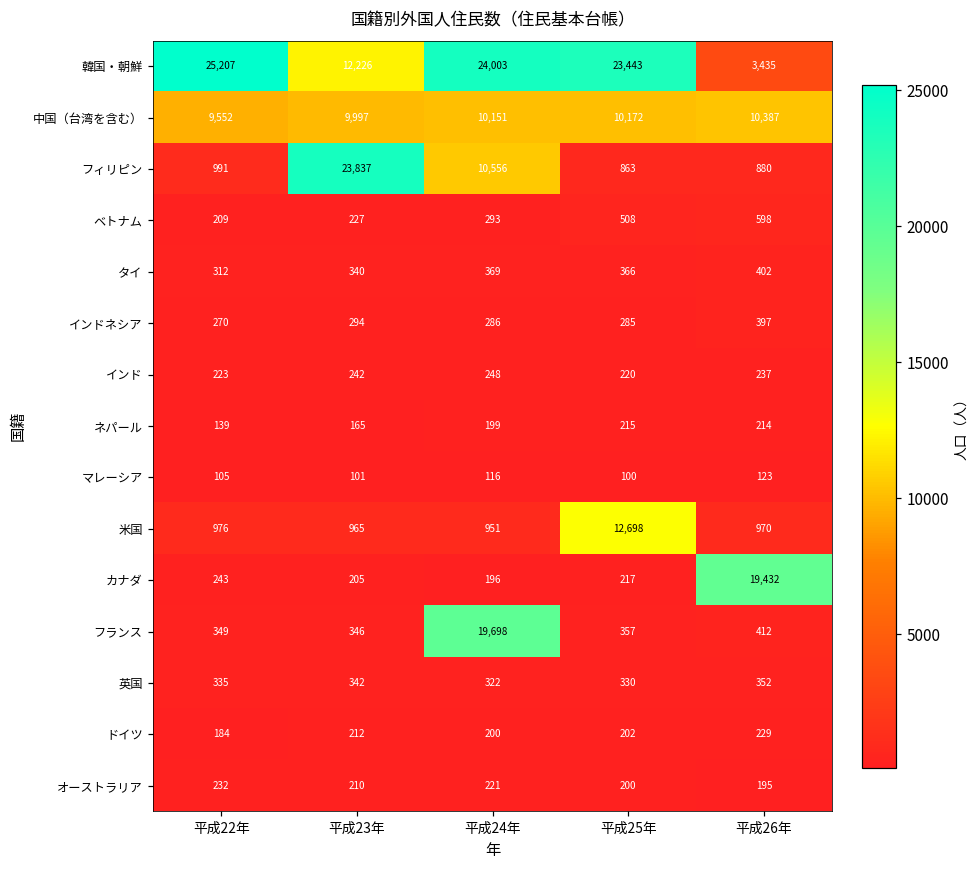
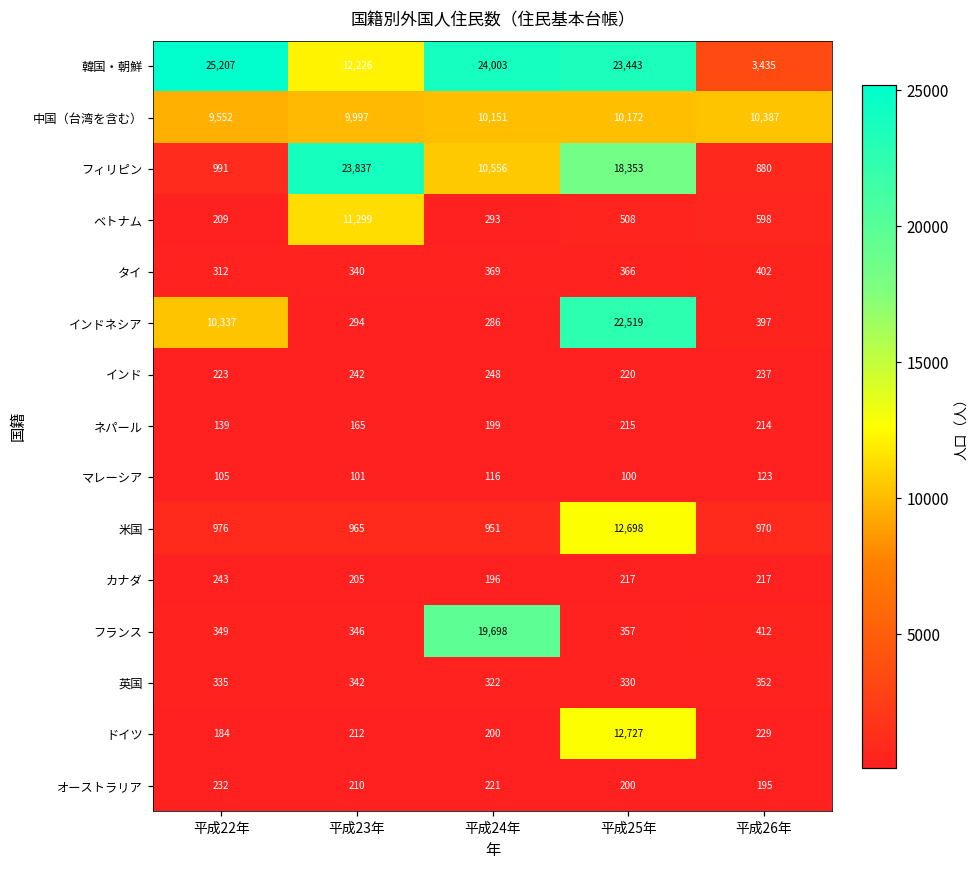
  {
    "韓国・朝鮮": {
      "平成22年": "25,207",
      "平成23年": "12,226",
      "平成24年": "24,003",
      "平成25年": "23,443",
      "平成26年": "3,435"
    },
    "中国（台湾を含む）": {
      "平成22年": "9,552",
      "平成23年": "9,997",
      "平成24年": "10,151",
      "平成25年": "10,172",
      "平成26年": "10,387"
    },
    "フィリピン": {
      "平成22年": "991",
      "平成23年": "23,837",
      "平成24年": "10,556",
-     "平成25年": "863",
+     "平成25年": "18,353",
      "平成26年": "880"
    },
    "ベトナム": {
      "平成22年": "209",
-     "平成23年": "227",
+     "平成23年": "11,299",
      "平成24年": "293",
      "平成25年": "508",
      "平成26年": "598"
    },
    "タイ": {
      "平成22年": "312",
      "平成23年": "340",
      "平成24年": "369",
      "平成25年": "366",
      "平成26年": "402"
    },
    "インドネシア": {
-     "平成22年": "270",
+     "平成22年": "10,337",
      "平成23年": "294",
      "平成24年": "286",
-     "平成25年": "285",
+     "平成25年": "22,519",
      "平成26年": "397"
    },
    "インド": {
      "平成22年": "223",
      "平成23年": "242",
      "平成24年": "248",
      "平成25年": "220",
      "平成26年": "237"
    },
    "ネパール": {
      "平成22年": "139",
      "平成23年": "165",
      "平成24年": "199",
      "平成25年": "215",
      "平成26年": "214"
    },
    "マレーシア": {
      "平成22年": "105",
      "平成23年": "101",
      "平成24年": "116",
      "平成25年": "100",
      "平成26年": "123"
    },
    "米国": {
      "平成22年": "976",
      "平成23年": "965",
      "平成24年": "951",
      "平成25年": "12,698",
      "平成26年": "970"
    },
    "カナダ": {
      "平成22年": "243",
      "平成23年": "205",
      "平成24年": "196",
      "平成25年": "217",
-     "平成26年": "19,432"
+     "平成26年": "217"
    },
    "フランス": {
      "平成22年": "349",
      "平成23年": "346",
      "平成24年": "19,698",
      "平成25年": "357",
      "平成26年": "412"
    },
    "英国": {
      "平成22年": "335",
      "平成23年": "342",
      "平成24年": "322",
      "平成25年": "330",
      "平成26年": "352"
    },
    "ドイツ": {
      "平成22年": "184",
      "平成23年": "212",
      "平成24年": "200",
-     "平成25年": "202",
+     "平成25年": "12,727",
      "平成26年": "229"
    },
    "オーストラリア": {
      "平成22年": "232",
      "平成23年": "210",
      "平成24年": "221",
      "平成25年": "200",
      "平成26年": "195"
    }
  }
